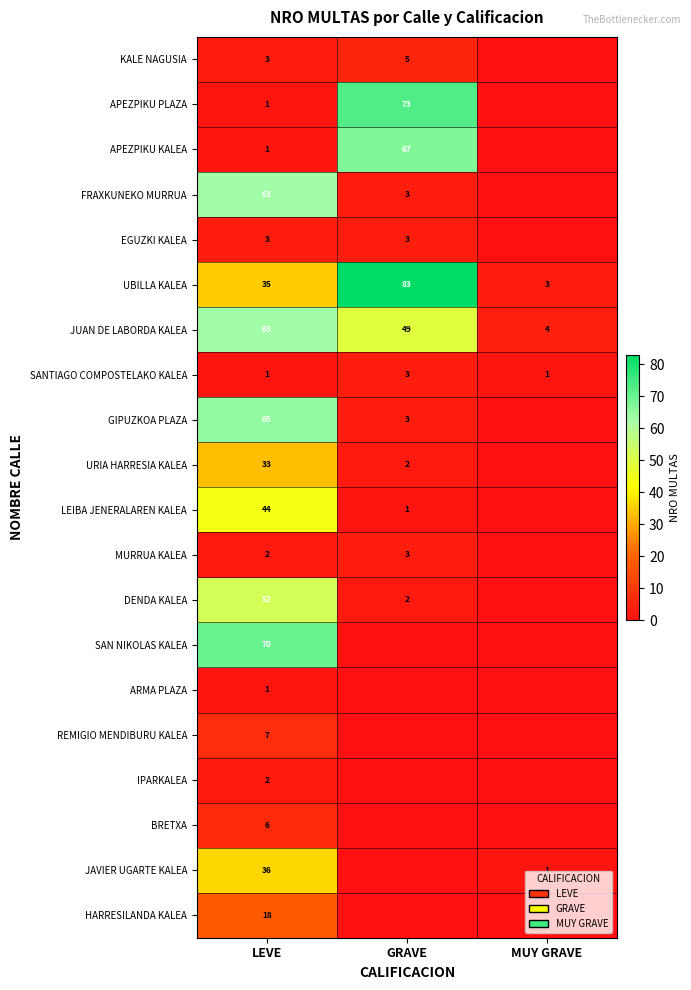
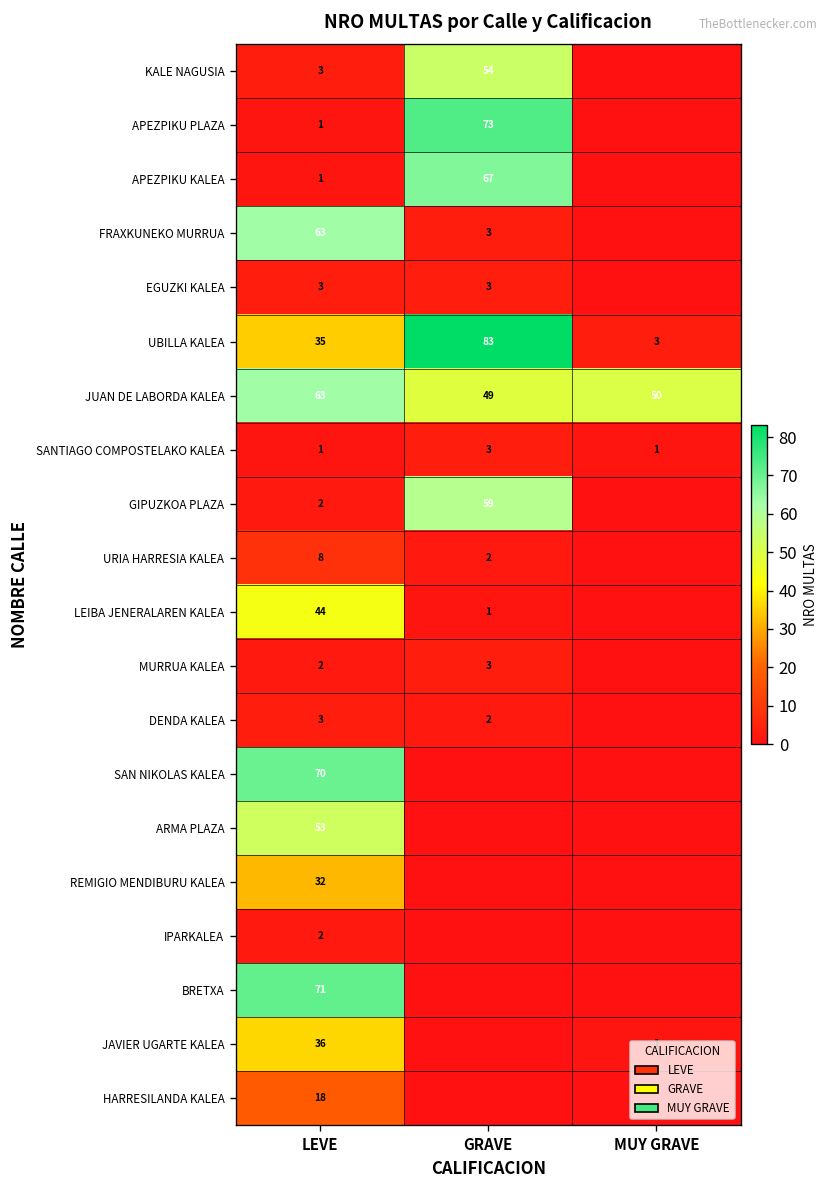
  {
    "KALE NAGUSIA": {
      "LEVE": 3,
-     "GRAVE": 5
+     "GRAVE": 54
    },
    "APEZPIKU PLAZA": {
      "LEVE": 1,
      "GRAVE": 73
    },
    "APEZPIKU KALEA": {
      "LEVE": 1,
      "GRAVE": 67
    },
    "FRAXKUNEKO MURRUA": {
      "LEVE": 63,
      "GRAVE": 3
    },
    "EGUZKI KALEA": {
      "LEVE": 3,
      "GRAVE": 3
    },
    "UBILLA KALEA": {
      "LEVE": 35,
      "GRAVE": 83,
      "MUY GRAVE": 3
    },
    "JUAN DE LABORDA KALEA": {
      "LEVE": 63,
      "GRAVE": 49,
-     "MUY GRAVE": 4
+     "MUY GRAVE": 50
    },
    "SANTIAGO COMPOSTELAKO KALEA": {
      "LEVE": 1,
      "GRAVE": 3,
      "MUY GRAVE": 1
    },
    "GIPUZKOA PLAZA": {
-     "LEVE": 65,
-     "GRAVE": 3
+     "LEVE": 2,
+     "GRAVE": 59
    },
    "URIA HARRESIA KALEA": {
-     "LEVE": 33,
+     "LEVE": 8,
      "GRAVE": 2
    },
    "LEIBA JENERALAREN KALEA": {
      "LEVE": 44,
      "GRAVE": 1
    },
    "MURRUA KALEA": {
      "LEVE": 2,
      "GRAVE": 3
    },
    "DENDA KALEA": {
-     "LEVE": 52,
+     "LEVE": 3,
      "GRAVE": 2
    },
    "SAN NIKOLAS KALEA": {
      "LEVE": 70
    },
    "ARMA PLAZA": {
-     "LEVE": 1
+     "LEVE": 53
    },
    "REMIGIO MENDIBURU KALEA": {
-     "LEVE": 7
+     "LEVE": 32
    },
    "IPARKALEA": {
      "LEVE": 2
    },
    "BRETXA": {
-     "LEVE": 6
+     "LEVE": 71
    },
    "JAVIER UGARTE KALEA": {
      "LEVE": 36
    },
    "HARRESILANDA KALEA": {
      "LEVE": 18
    }
  }
